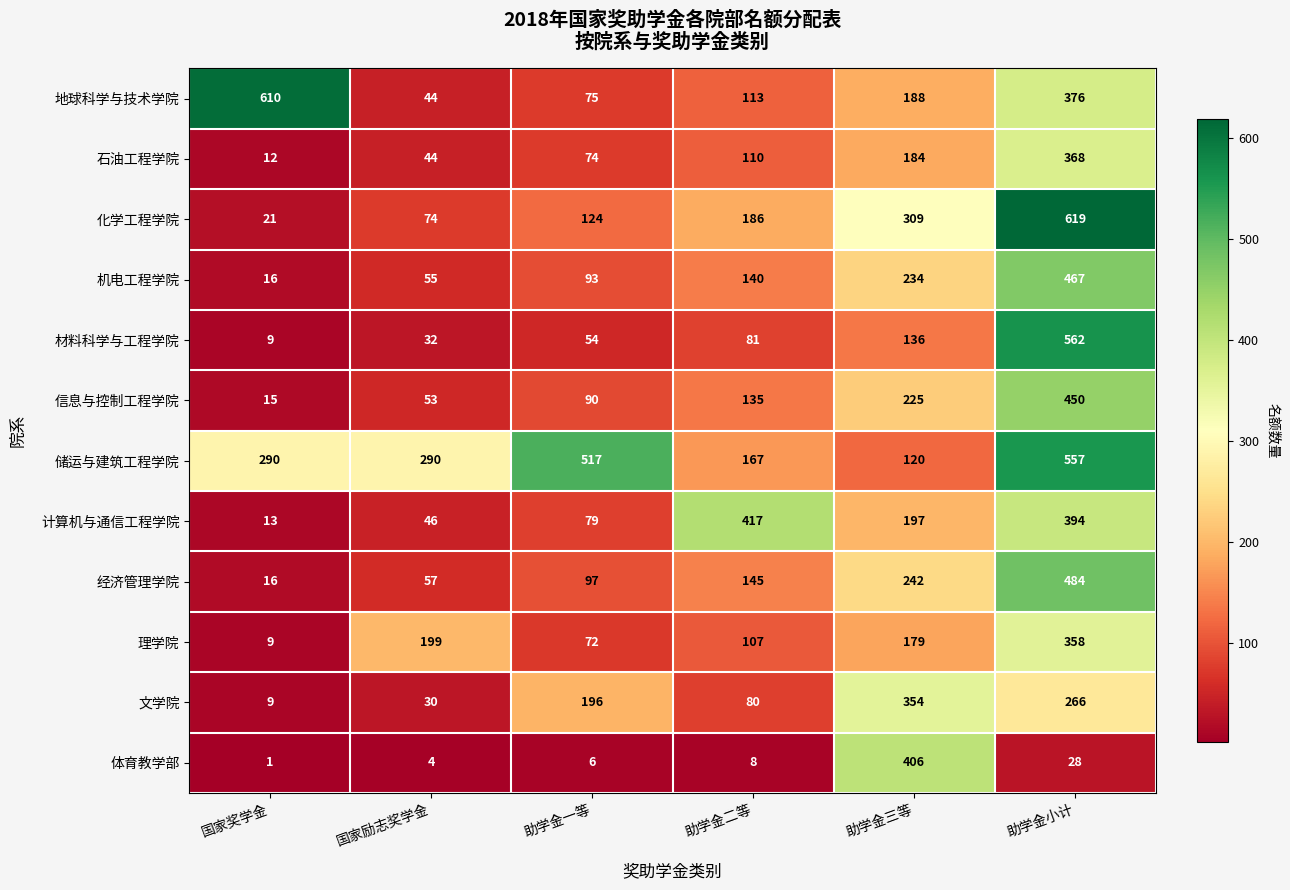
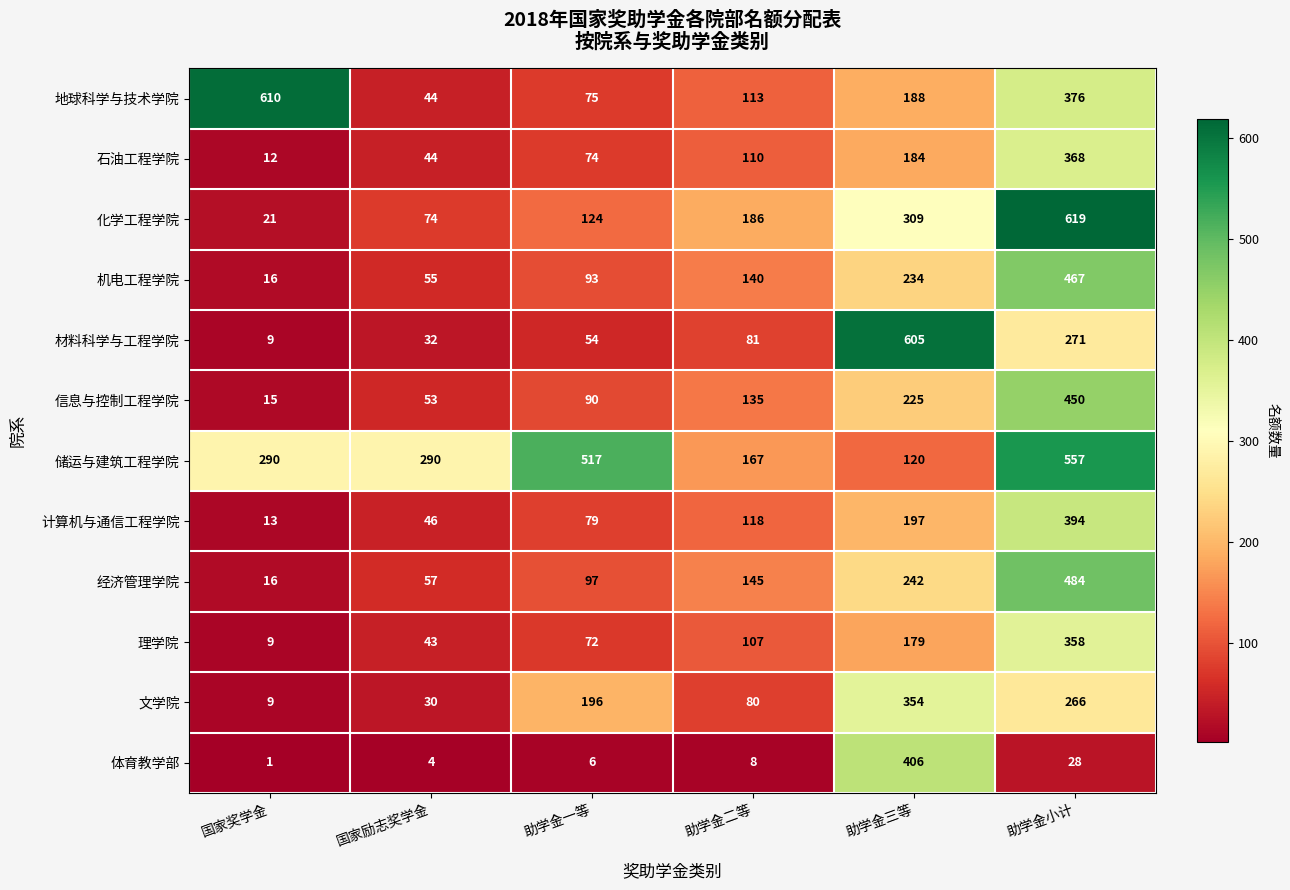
  {
    "地球科学与技术学院": {
      "国家奖学金": 610,
      "国家励志奖学金": 44,
      "助学金一等": 75,
      "助学金二等": 113,
      "助学金三等": 188,
      "助学金小计": 376
    },
    "石油工程学院": {
      "国家奖学金": 12,
      "国家励志奖学金": 44,
      "助学金一等": 74,
      "助学金二等": 110,
      "助学金三等": 184,
      "助学金小计": 368
    },
    "化学工程学院": {
      "国家奖学金": 21,
      "国家励志奖学金": 74,
      "助学金一等": 124,
      "助学金二等": 186,
      "助学金三等": 309,
      "助学金小计": 619
    },
    "机电工程学院": {
      "国家奖学金": 16,
      "国家励志奖学金": 55,
      "助学金一等": 93,
      "助学金二等": 140,
      "助学金三等": 234,
      "助学金小计": 467
    },
    "材料科学与工程学院": {
      "国家奖学金": 9,
      "国家励志奖学金": 32,
      "助学金一等": 54,
      "助学金二等": 81,
-     "助学金三等": 136,
-     "助学金小计": 562
+     "助学金三等": 605,
+     "助学金小计": 271
    },
    "信息与控制工程学院": {
      "国家奖学金": 15,
      "国家励志奖学金": 53,
      "助学金一等": 90,
      "助学金二等": 135,
      "助学金三等": 225,
      "助学金小计": 450
    },
    "储运与建筑工程学院": {
      "国家奖学金": 290,
      "国家励志奖学金": 290,
      "助学金一等": 517,
      "助学金二等": 167,
      "助学金三等": 120,
      "助学金小计": 557
    },
    "计算机与通信工程学院": {
      "国家奖学金": 13,
      "国家励志奖学金": 46,
      "助学金一等": 79,
-     "助学金二等": 417,
+     "助学金二等": 118,
      "助学金三等": 197,
      "助学金小计": 394
    },
    "经济管理学院": {
      "国家奖学金": 16,
      "国家励志奖学金": 57,
      "助学金一等": 97,
      "助学金二等": 145,
      "助学金三等": 242,
      "助学金小计": 484
    },
    "理学院": {
      "国家奖学金": 9,
-     "国家励志奖学金": 199,
+     "国家励志奖学金": 43,
      "助学金一等": 72,
      "助学金二等": 107,
      "助学金三等": 179,
      "助学金小计": 358
    },
    "文学院": {
      "国家奖学金": 9,
      "国家励志奖学金": 30,
      "助学金一等": 196,
      "助学金二等": 80,
      "助学金三等": 354,
      "助学金小计": 266
    },
    "体育教学部": {
      "国家奖学金": 1,
      "国家励志奖学金": 4,
      "助学金一等": 6,
      "助学金二等": 8,
      "助学金三等": 406,
      "助学金小计": 28
    }
  }
